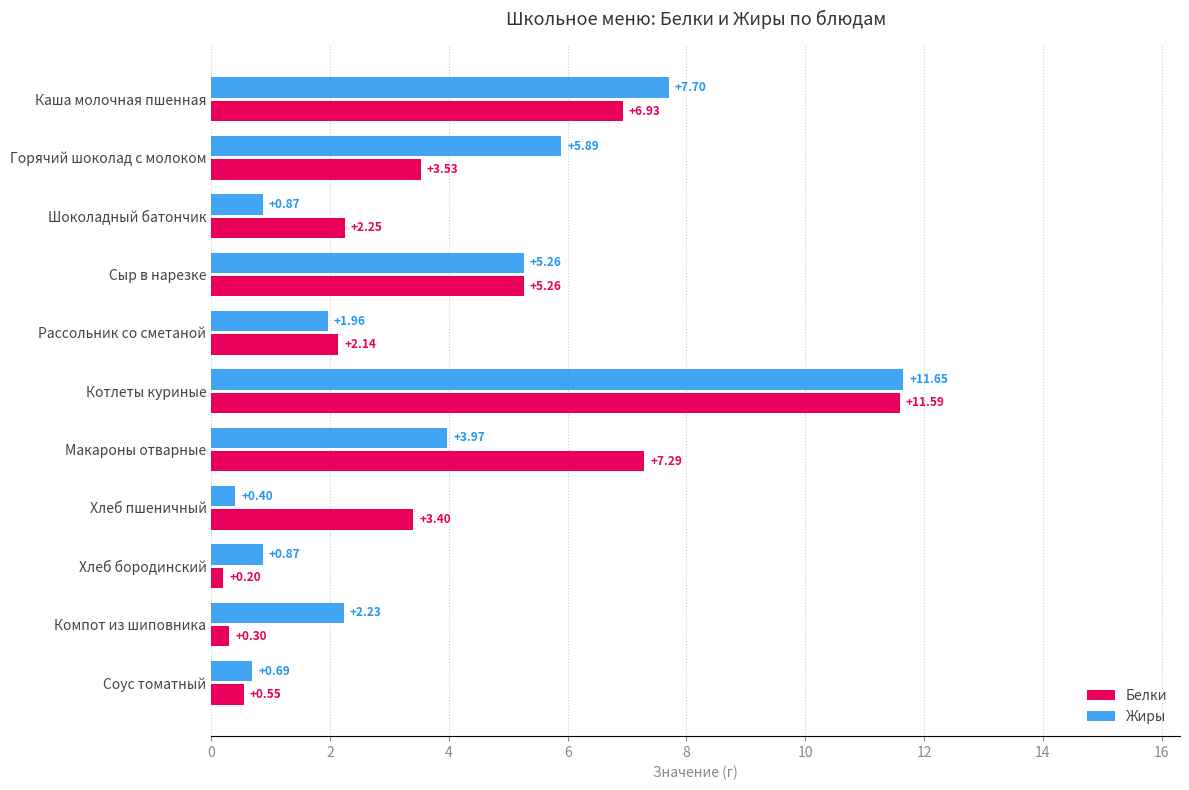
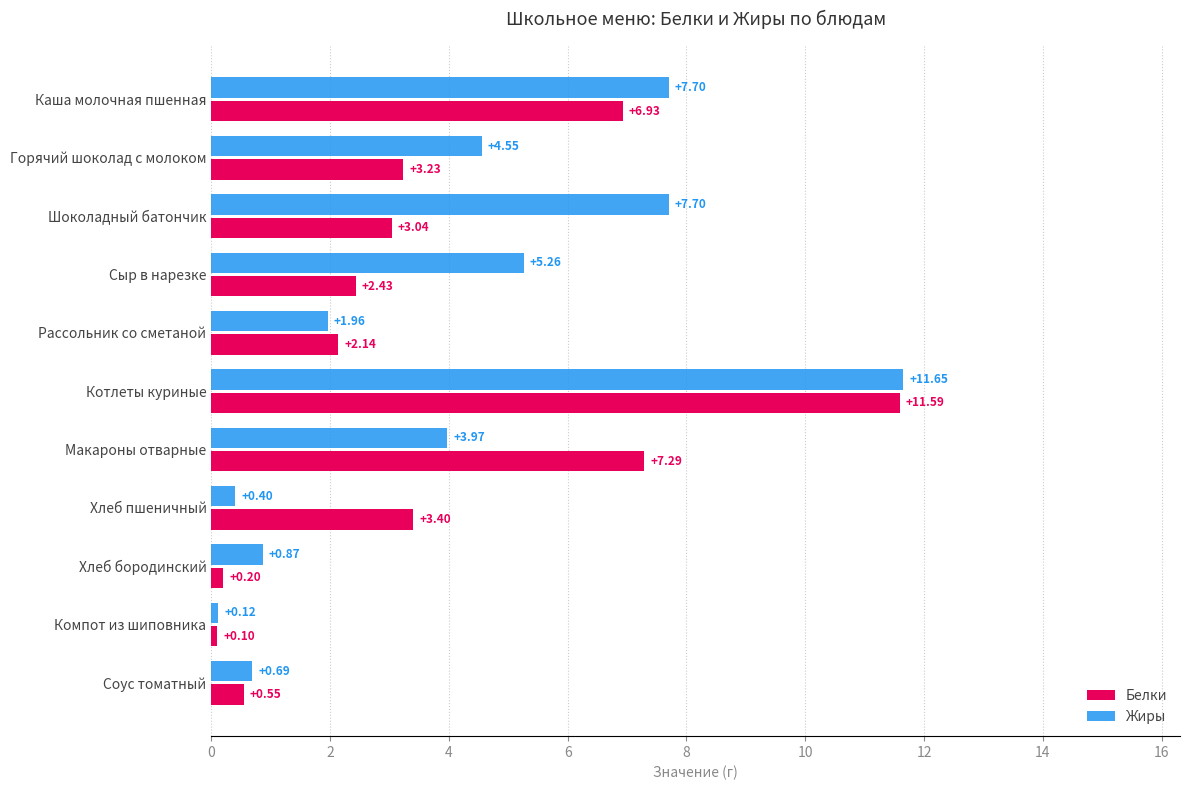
  {
    "Белки": {
      "Каша молочная пшенная": "+6.93",
-     "Горячий шоколад с молоком": "+3.53",
-     "Шоколадный батончик": "+2.25",
-     "Сыр в нарезке": "+5.26",
+     "Горячий шоколад с молоком": "+3.23",
+     "Шоколадный батончик": "+3.04",
+     "Сыр в нарезке": "+2.43",
      "Рассольник со сметаной": "+2.14",
      "Котлеты куриные": "+11.59",
      "Макароны отварные": "+7.29",
      "Хлеб пшеничный": "+3.40",
      "Хлеб бородинский": "+0.20",
-     "Компот из шиповника": "+0.30",
+     "Компот из шиповника": "+0.10",
      "Соус томатный": "+0.55"
    },
    "Жиры": {
      "Каша молочная пшенная": "+7.70",
-     "Горячий шоколад с молоком": "+5.89",
-     "Шоколадный батончик": "+0.87",
+     "Горячий шоколад с молоком": "+4.55",
+     "Шоколадный батончик": "+7.70",
      "Сыр в нарезке": "+5.26",
      "Рассольник со сметаной": "+1.96",
      "Котлеты куриные": "+11.65",
      "Макароны отварные": "+3.97",
      "Хлеб пшеничный": "+0.40",
      "Хлеб бородинский": "+0.87",
-     "Компот из шиповника": "+2.23",
+     "Компот из шиповника": "+0.12",
      "Соус томатный": "+0.69"
    }
  }
